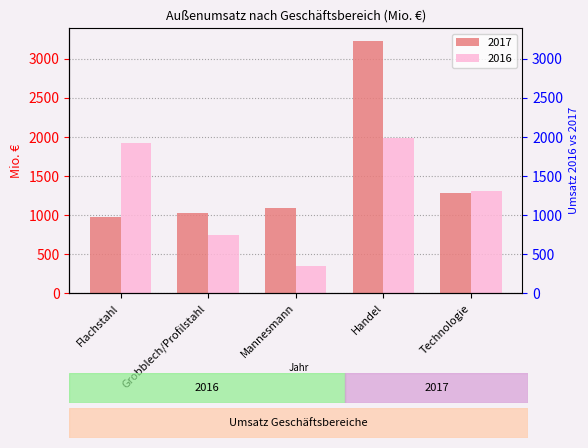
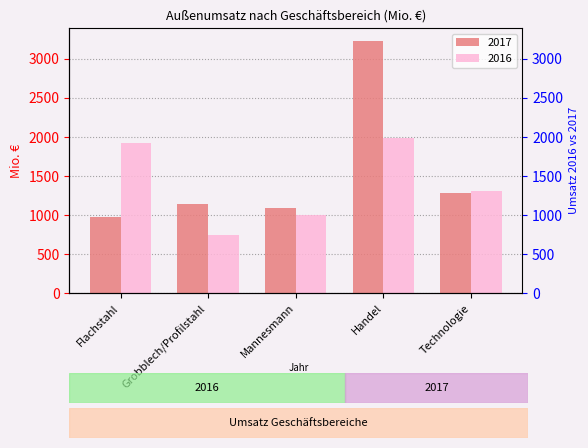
  {
    "2017": {
      "Flachstahl": 1000,
-     "Grobblech/Profilstahl": 1000,
+     "Grobblech/Profilstahl": 1100,
      "Mannesmann": 1100,
      "Handel": 3200,
      "Technologie": 1300
    },
    "2016": {
      "Flachstahl": 1900,
      "Grobblech/Profilstahl": 700,
-     "Mannesmann": 300,
+     "Mannesmann": 1000,
      "Handel": 2000,
      "Technologie": 1300
    }
  }
